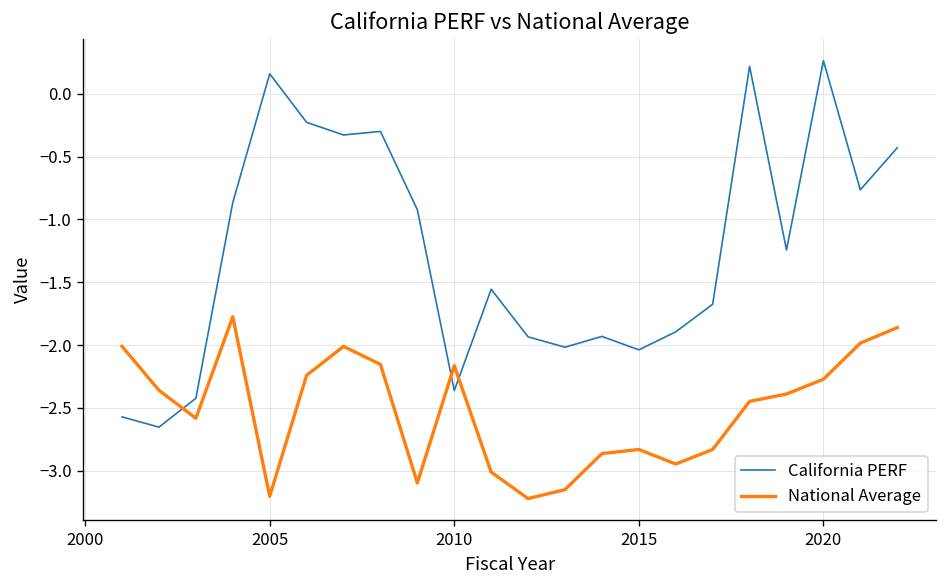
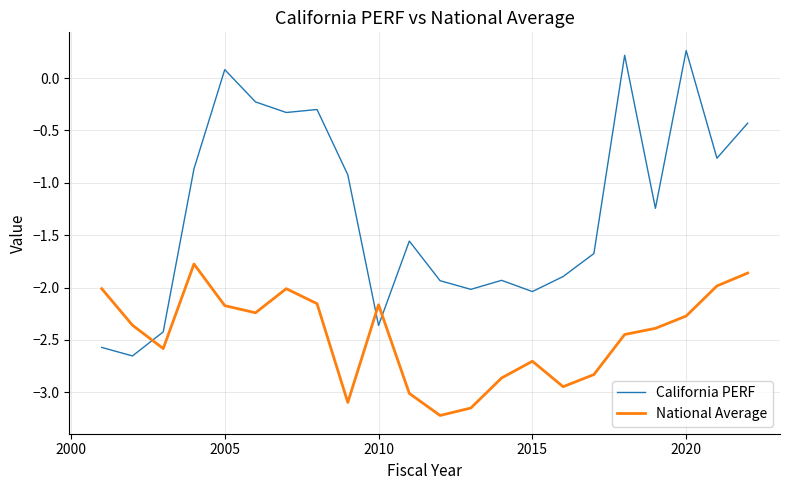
  {
    "California PERF": {
-     "2005": 0.16,
+     "2005": 0.08,
      "2010": -2.36,
      "2015": -2.04,
      "2020": 0.26
    },
    "National Average": {
-     "2005": -3.20,
+     "2005": -2.17,
      "2010": -2.16,
-     "2015": -2.83,
+     "2015": -2.70,
      "2020": -2.27
    }
  }
